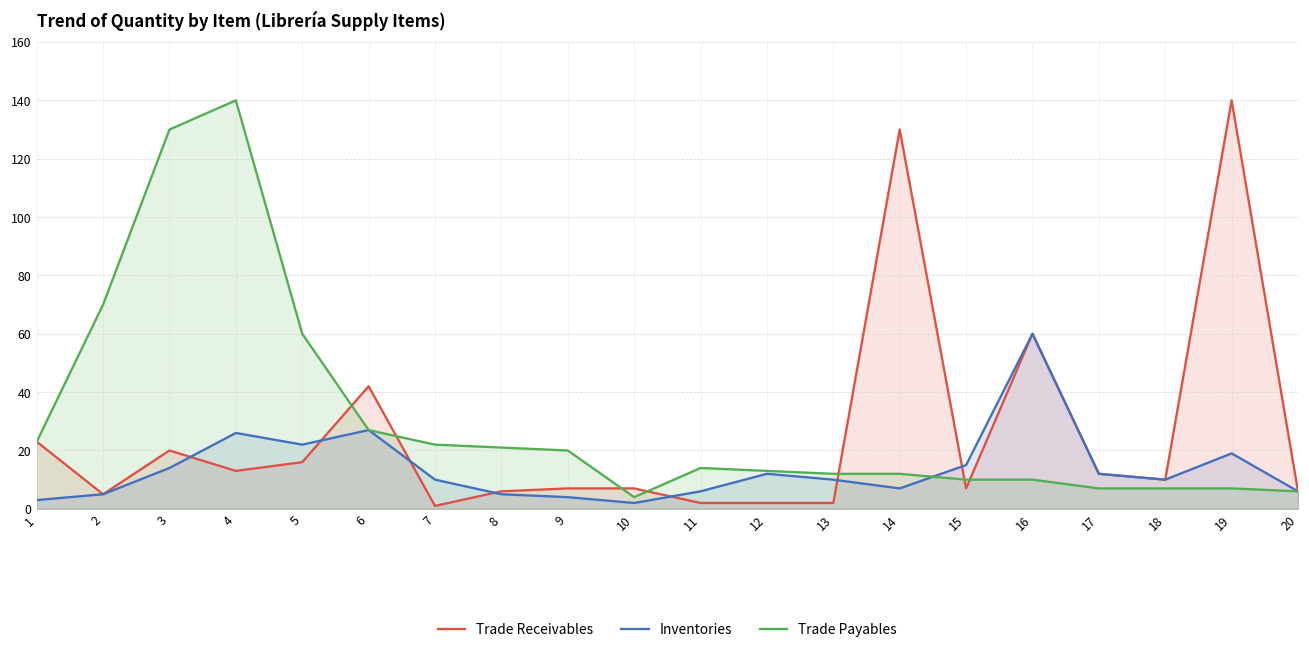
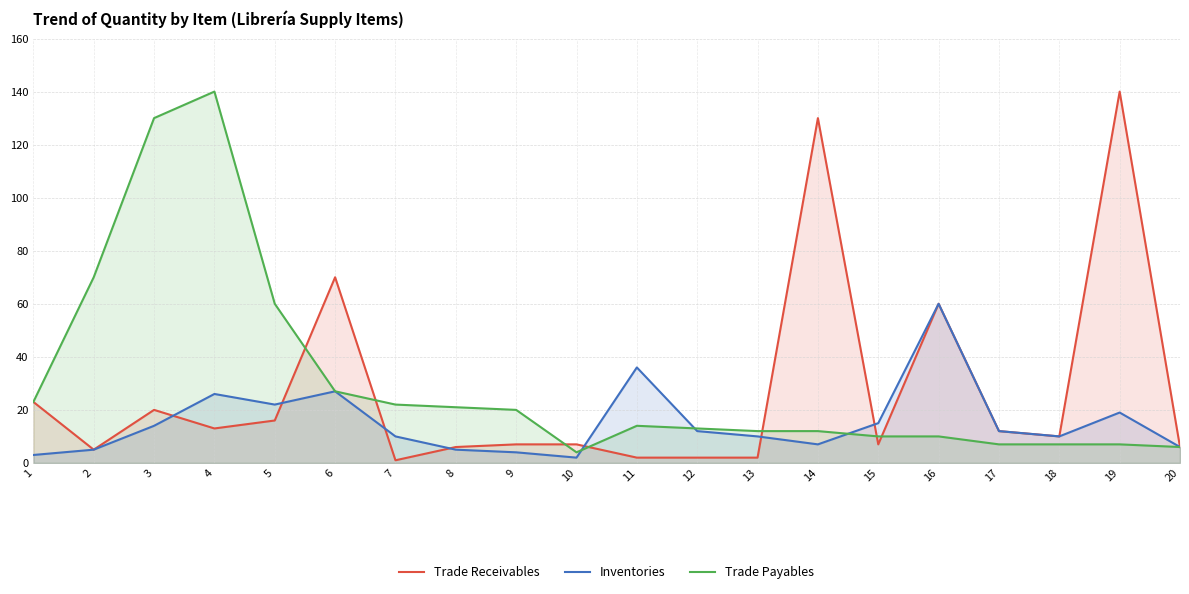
  {
    "Trade Receivables": {
      "3": 20,
      "4": 13,
      "5": 16,
-     "6": 42,
+     "6": 70,
      "7": 1,
      "8": 6,
      "9": 7,
      "10": 7,
      "11": 2,
      "12": 2,
      "13": 2,
      "14": 130,
      "15": 7,
      "19": 140
    },
    "Inventories": {
      "1": 3,
      "3": 14,
      "4": 26,
      "5": 22,
      "7": 10,
      "8": 5,
      "9": 4,
      "10": 2,
-     "11": 6,
+     "11": 36,
      "12": 12,
      "13": 10,
      "14": 7,
      "15": 15,
      "19": 19
    },
    "Trade Payables": {
      "2": 70,
      "3": 130,
      "4": 140,
      "5": 60,
      "7": 22,
      "8": 21,
      "9": 20,
      "10": 4,
      "11": 14,
      "12": 13,
      "13": 12,
      "14": 12,
      "15": 10,
      "16": 10,
      "17": 7,
      "18": 7,
      "19": 7
    }
  }
